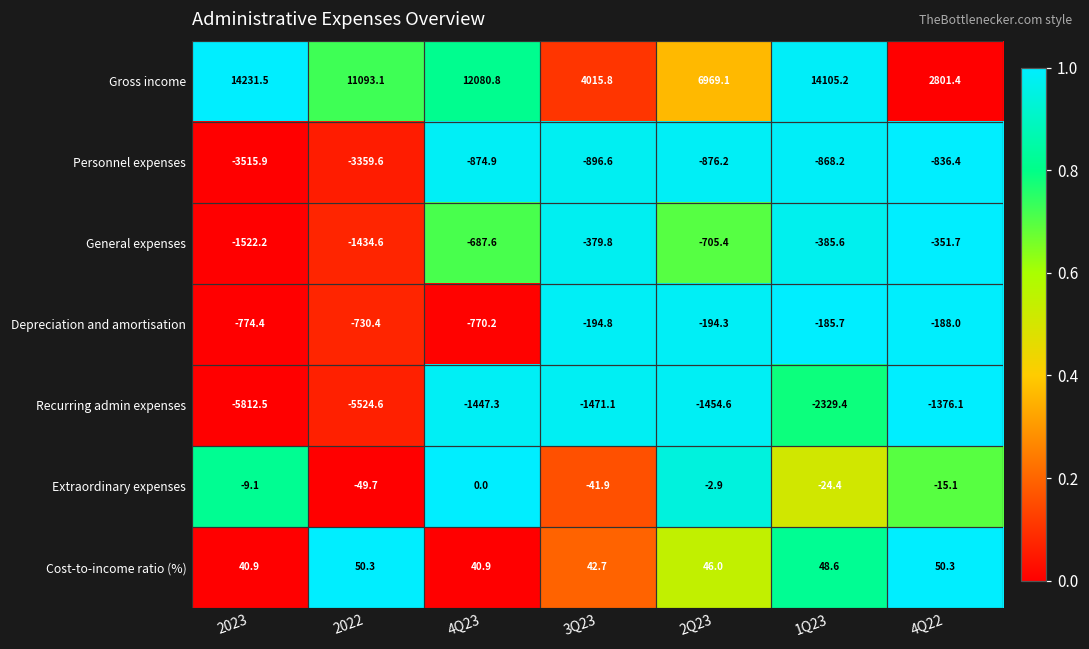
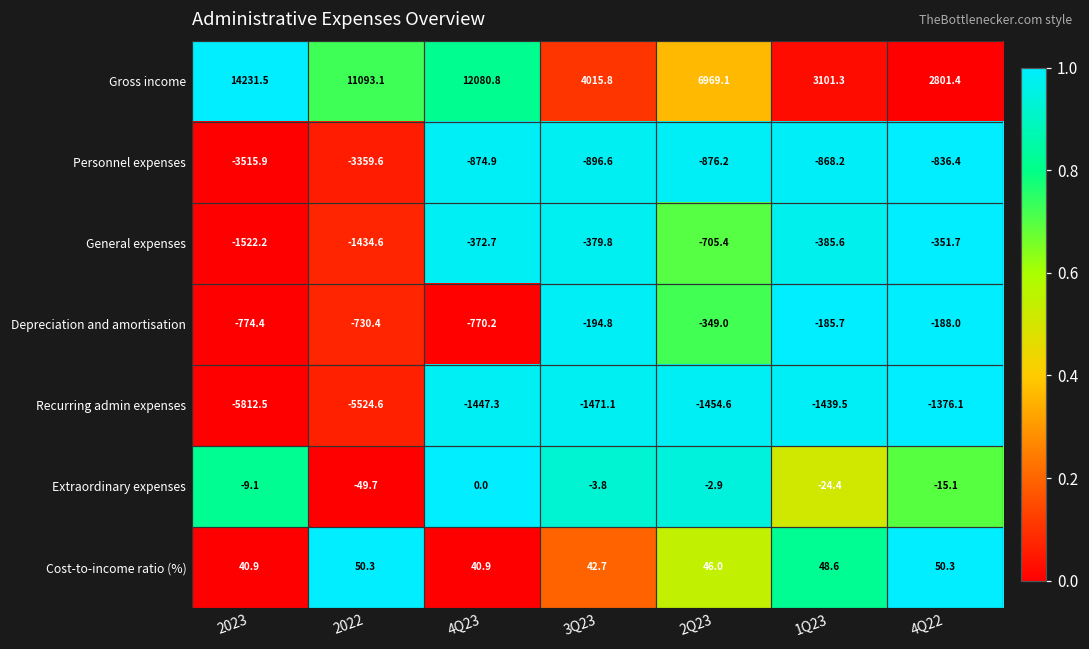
  {
    "Gross income": {
      "2023": 14231.5,
      "2022": 11093.1,
      "4Q23": 12080.8,
      "3Q23": 4015.8,
      "2Q23": 6969.1,
-     "1Q23": 14105.2,
+     "1Q23": 3101.3,
      "4Q22": 2801.4
    },
    "Personnel expenses": {
      "2023": -3515.9,
      "2022": -3359.6,
      "4Q23": -874.9,
      "3Q23": -896.6,
      "2Q23": -876.2,
      "1Q23": -868.2,
      "4Q22": -836.4
    },
    "General expenses": {
      "2023": -1522.2,
      "2022": -1434.6,
-     "4Q23": -687.6,
+     "4Q23": -372.7,
      "3Q23": -379.8,
      "2Q23": -705.4,
      "1Q23": -385.6,
      "4Q22": -351.7
    },
    "Depreciation and amortisation": {
      "2023": -774.4,
      "2022": -730.4,
      "4Q23": -770.2,
      "3Q23": -194.8,
-     "2Q23": -194.3,
+     "2Q23": -349.0,
      "1Q23": -185.7,
      "4Q22": -188.0
    },
    "Recurring admin expenses": {
      "2023": -5812.5,
      "2022": -5524.6,
      "4Q23": -1447.3,
      "3Q23": -1471.1,
      "2Q23": -1454.6,
-     "1Q23": -2329.4,
+     "1Q23": -1439.5,
      "4Q22": -1376.1
    },
    "Extraordinary expenses": {
      "2023": -9.1,
      "2022": -49.7,
      "4Q23": 0.0,
-     "3Q23": -41.9,
+     "3Q23": -3.8,
      "2Q23": -2.9,
      "1Q23": -24.4,
      "4Q22": -15.1
    },
    "Cost-to-income ratio (%)": {
      "2023": 40.9,
      "2022": 50.3,
      "4Q23": 40.9,
      "3Q23": 42.7,
      "2Q23": 46.0,
      "1Q23": 48.6,
      "4Q22": 50.3
    }
  }
